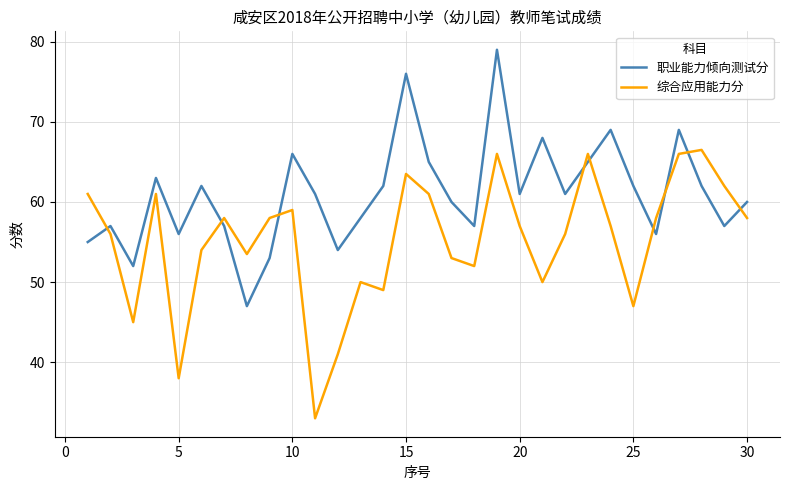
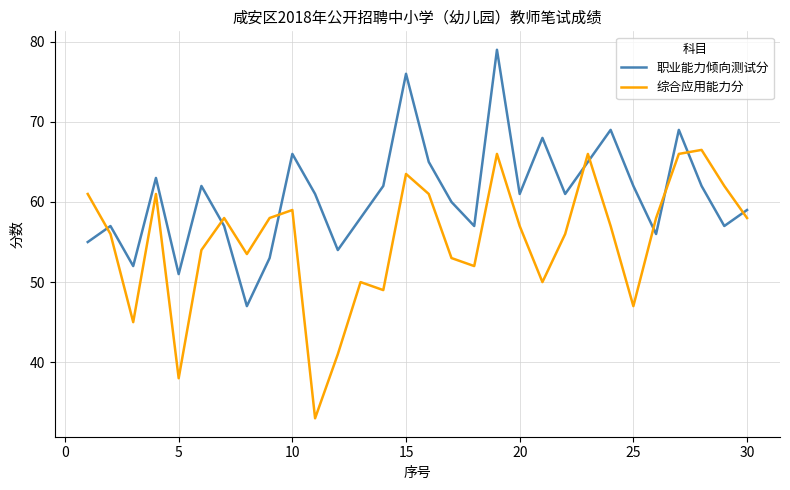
  {
    "职业能力倾向测试分": {
-     "5": 56,
+     "5": 51,
      "10": 66,
      "15": 76,
      "20": 61,
      "25": 62,
-     "30": 60
+     "30": 59
    },
    "综合应用能力分": {
      "5": 38,
      "10": 59,
      "15": 64,
      "20": 57,
      "25": 47,
      "30": 58
    }
  }
